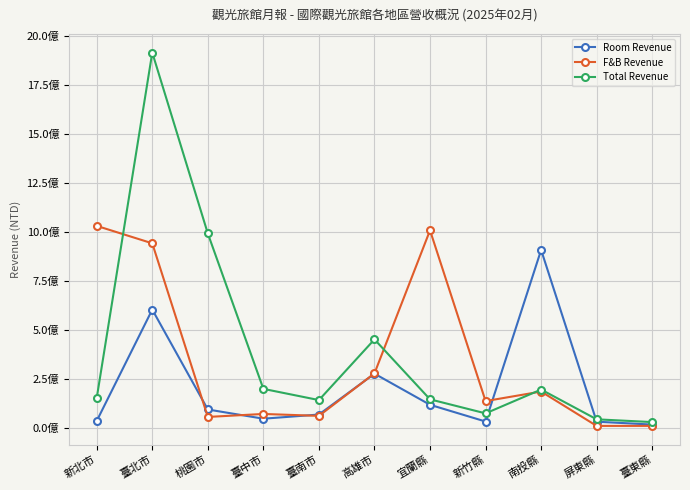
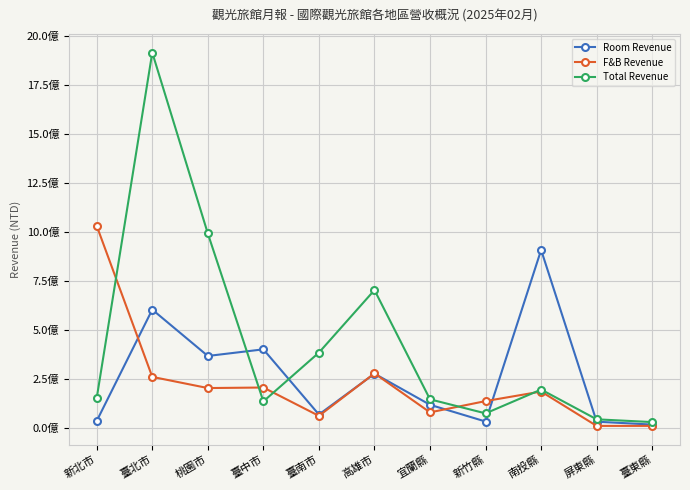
  {
    "Room Revenue": {
      "新北市": "0.4億",
      "臺北市": "6.0億",
-     "桃園市": "0.9億",
-     "臺中市": "0.5億",
+     "桃園市": "3.7億",
+     "臺中市": "4.0億",
      "宜蘭縣": "1.2億",
      "新竹縣": "0.3億",
      "南投縣": "9.1億"
    },
    "F&B Revenue": {
      "新北市": "10.3億",
-     "臺北市": "9.4億",
-     "桃園市": "0.6億",
-     "臺中市": "0.7億",
-     "宜蘭縣": "10.1億",
+     "臺北市": "2.6億",
+     "桃園市": "2.0億",
+     "臺中市": "2.1億",
+     "宜蘭縣": "0.8億",
      "新竹縣": "1.4億",
      "屏東縣": "0.1億"
    },
    "Total Revenue": {
      "新北市": "1.5億",
      "臺北市": "19.2億",
      "桃園市": "9.9億",
-     "臺中市": "2.0億",
-     "臺南市": "1.4億",
-     "高雄市": "4.5億",
+     "臺中市": "1.3億",
+     "臺南市": "3.8億",
+     "高雄市": "7.0億",
      "宜蘭縣": "1.5億",
      "新竹縣": "0.7億"
    }
  }
